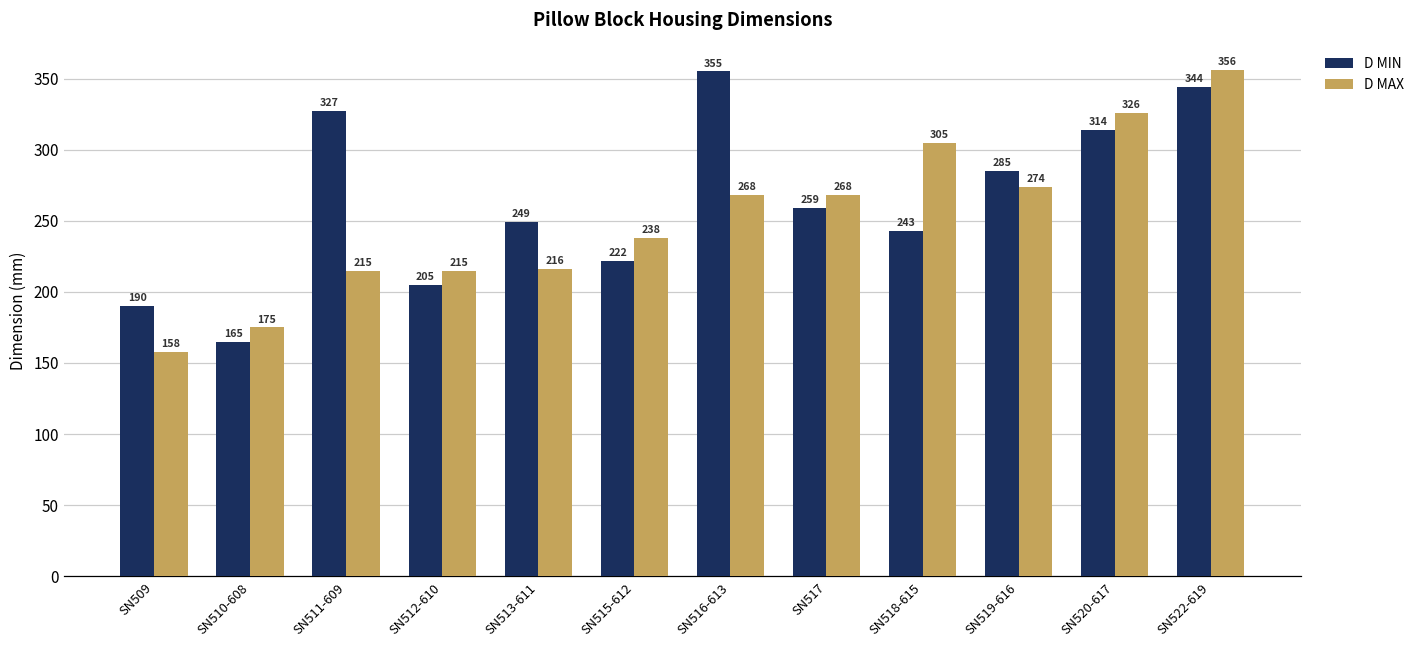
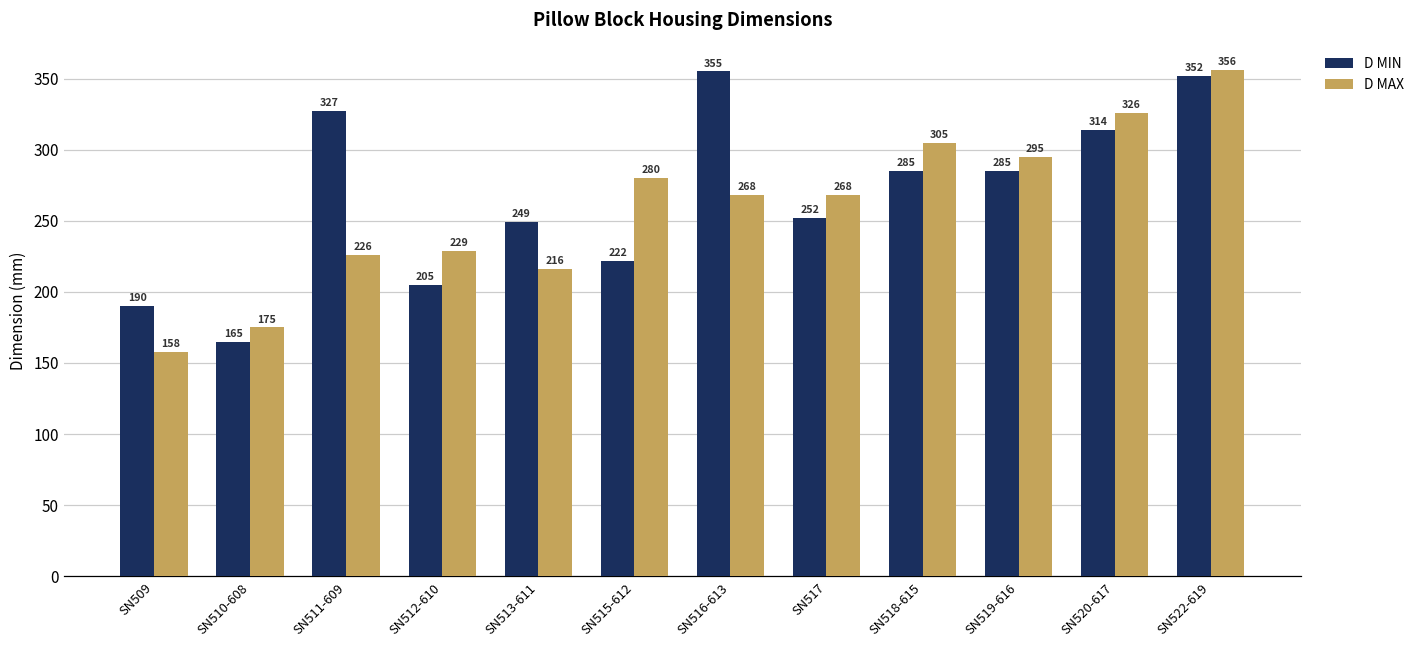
  {
    "D MIN": {
      "SN509": 190,
      "SN510-608": 165,
      "SN511-609": 327,
      "SN512-610": 205,
      "SN513-611": 249,
      "SN515-612": 222,
      "SN516-613": 355,
-     "SN517": 259,
-     "SN518-615": 243,
+     "SN517": 252,
+     "SN518-615": 285,
      "SN519-616": 285,
      "SN520-617": 314,
-     "SN522-619": 344
+     "SN522-619": 352
    },
    "D MAX": {
      "SN509": 158,
      "SN510-608": 175,
-     "SN511-609": 215,
-     "SN512-610": 215,
+     "SN511-609": 226,
+     "SN512-610": 229,
      "SN513-611": 216,
-     "SN515-612": 238,
+     "SN515-612": 280,
      "SN516-613": 268,
      "SN517": 268,
      "SN518-615": 305,
-     "SN519-616": 274,
+     "SN519-616": 295,
      "SN520-617": 326,
      "SN522-619": 356
    }
  }
